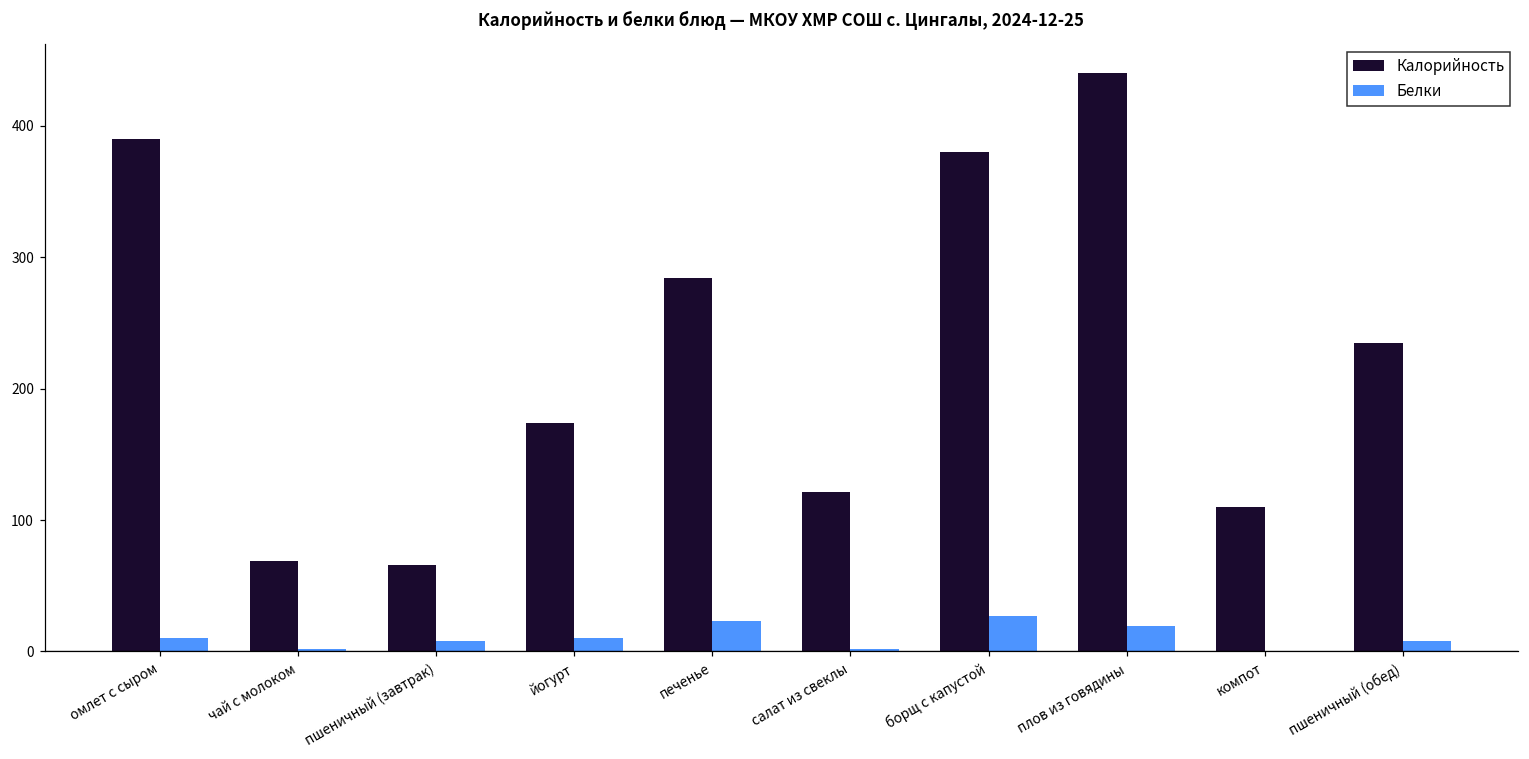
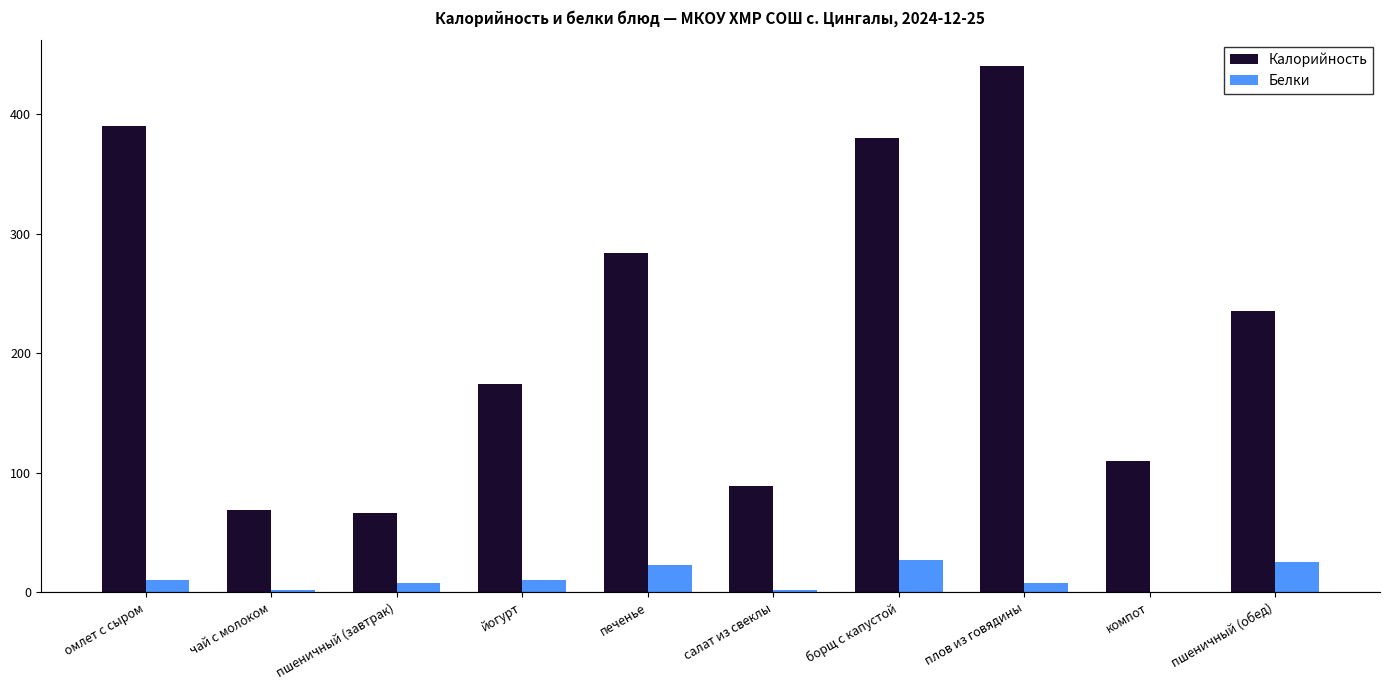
  {
    "Калорийность": {
      "омлет с сыром": 390,
      "чай с молоком": 69,
      "пшеничный (завтрак)": 66,
      "йогурт": 174,
      "печенье": 284,
-     "салат из свеклы": 121,
+     "салат из свеклы": 89,
      "борщ с капустой": 380,
      "плов из говядины": 440,
      "компот": 110,
      "пшеничный (обед)": 235
    },
    "Белки": {
      "омлет с сыром": 10,
      "пшеничный (завтрак)": 8,
      "йогурт": 10,
      "печенье": 23,
      "борщ с капустой": 27,
-     "плов из говядины": 19,
-     "пшеничный (обед)": 8
+     "плов из говядины": 8,
+     "пшеничный (обед)": 25
    }
  }
